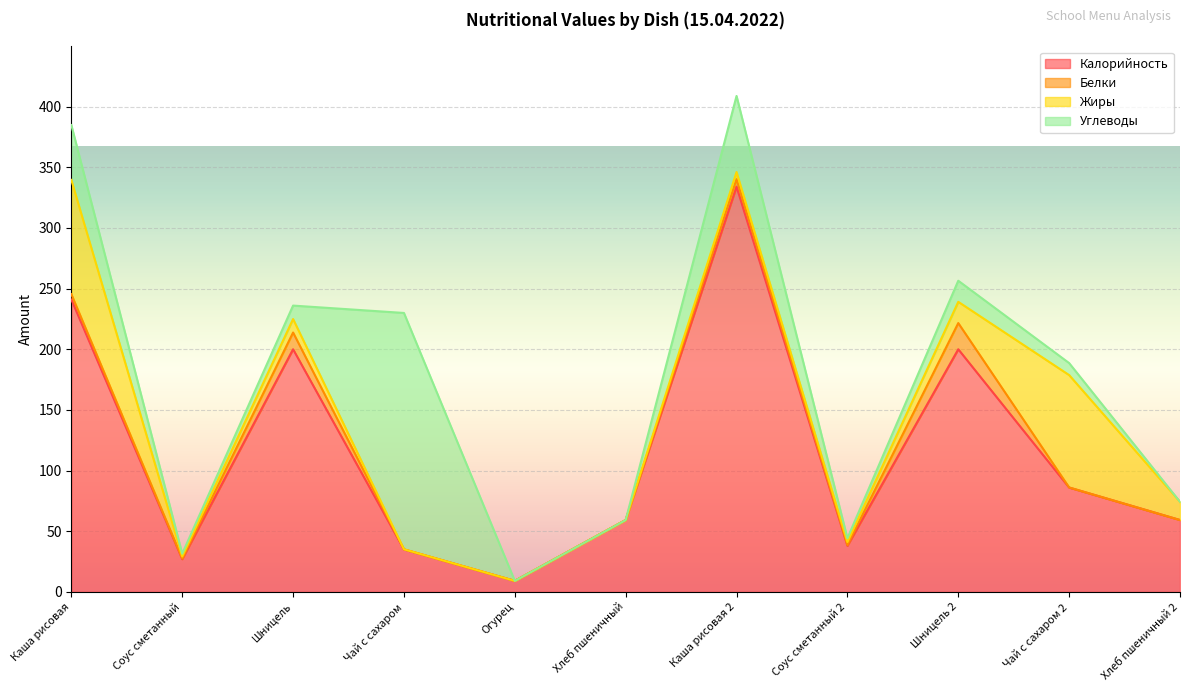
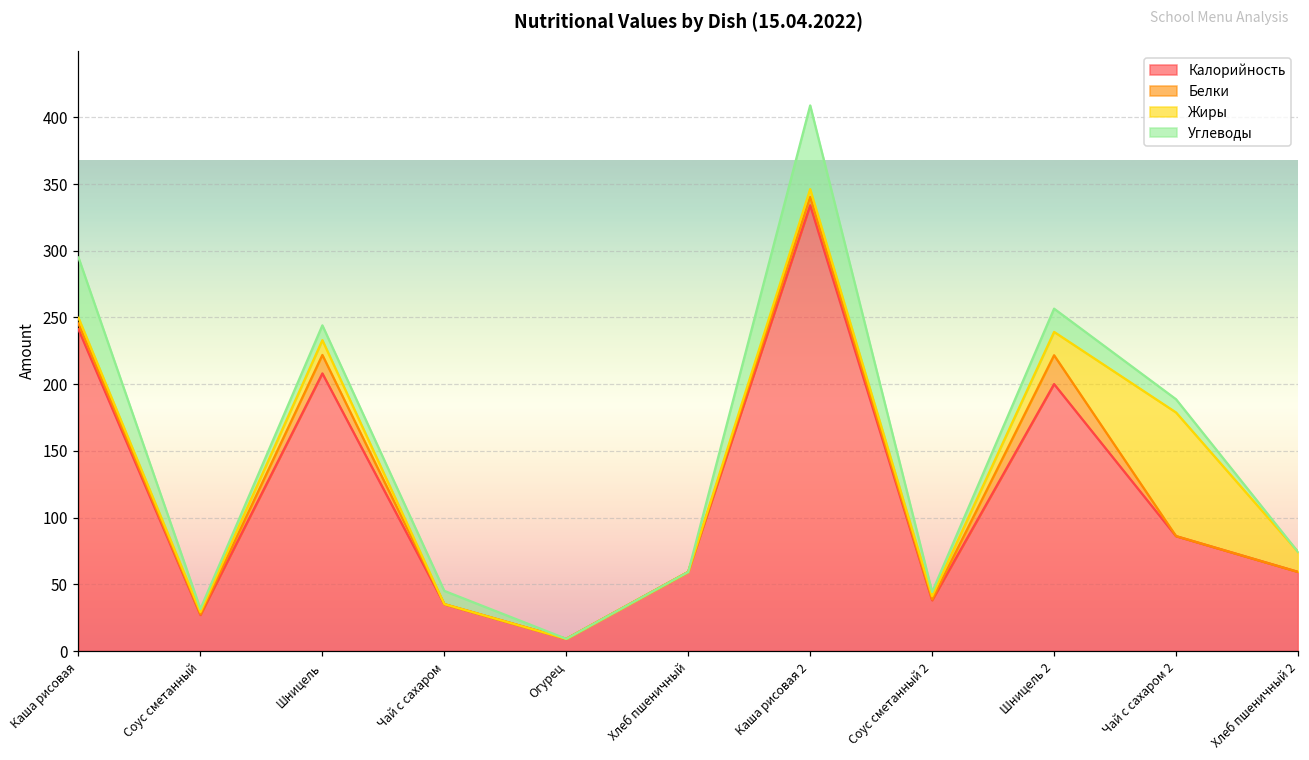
  {
    "Калорийность": {
      "Каша рисовая": 241,
-     "Шницель": 200,
+     "Шницель": 208,
      "Каша рисовая 2": 334,
      "Шницель 2": 200
    },
    "Белки": {
      "Каша рисовая": 4,
      "Шницель": 14,
      "Каша рисовая 2": 6,
      "Шницель 2": 22
    },
    "Жиры": {
-     "Каша рисовая": 94,
+     "Каша рисовая": 4,
      "Шницель": 11,
      "Каша рисовая 2": 6,
      "Соус сметанный 2": 3,
      "Шницель 2": 18,
      "Чай с сахаром 2": 93
    },
    "Углеводы": {
      "Каша рисовая": 45,
      "Соус сметанный": 2,
      "Шницель": 11,
-     "Чай с сахаром": 195,
+     "Чай с сахаром": 10,
      "Каша рисовая 2": 63,
      "Соус сметанный 2": 3,
      "Шницель 2": 17,
      "Чай с сахаром 2": 10
    }
  }
